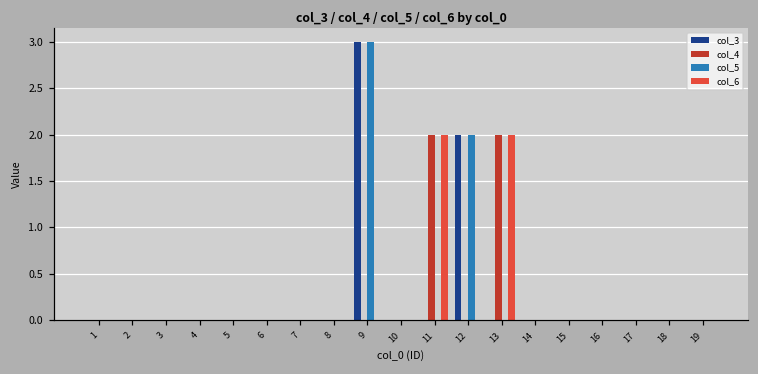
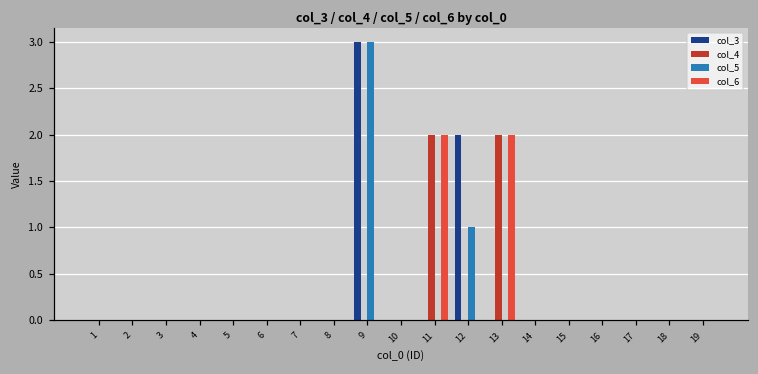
  {
    "col_3": {
      "1": 0,
      "2": 0,
      "3": 0,
      "4": 0,
      "5": 0,
      "6": 0,
      "7": 0,
      "8": 0,
      "9": 3,
      "10": 0,
      "11": 0,
      "12": 2,
      "13": 0,
      "14": 0,
      "15": 0,
      "16": 0,
      "17": 0,
      "18": 0,
      "19": 0
    },
    "col_5": {
      "1": 0,
      "2": 0,
      "3": 0,
      "4": 0,
      "5": 0,
      "6": 0,
      "7": 0,
      "8": 0,
      "9": 3,
      "10": 0,
      "11": 0,
-     "12": 2,
+     "12": 1,
      "13": 0,
      "14": 0,
      "15": 0,
      "16": 0,
      "17": 0,
      "18": 0,
      "19": 0
    }
  }
